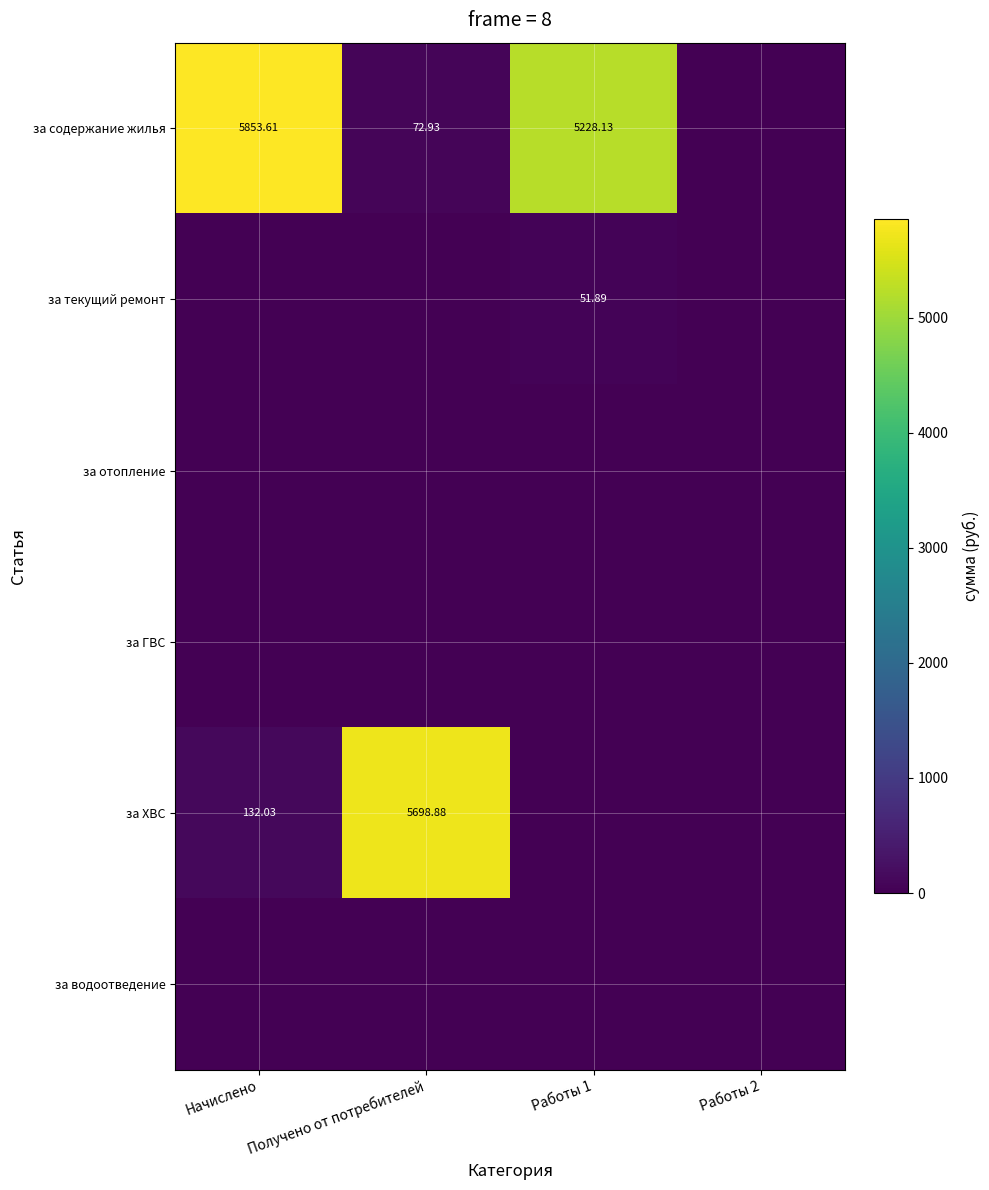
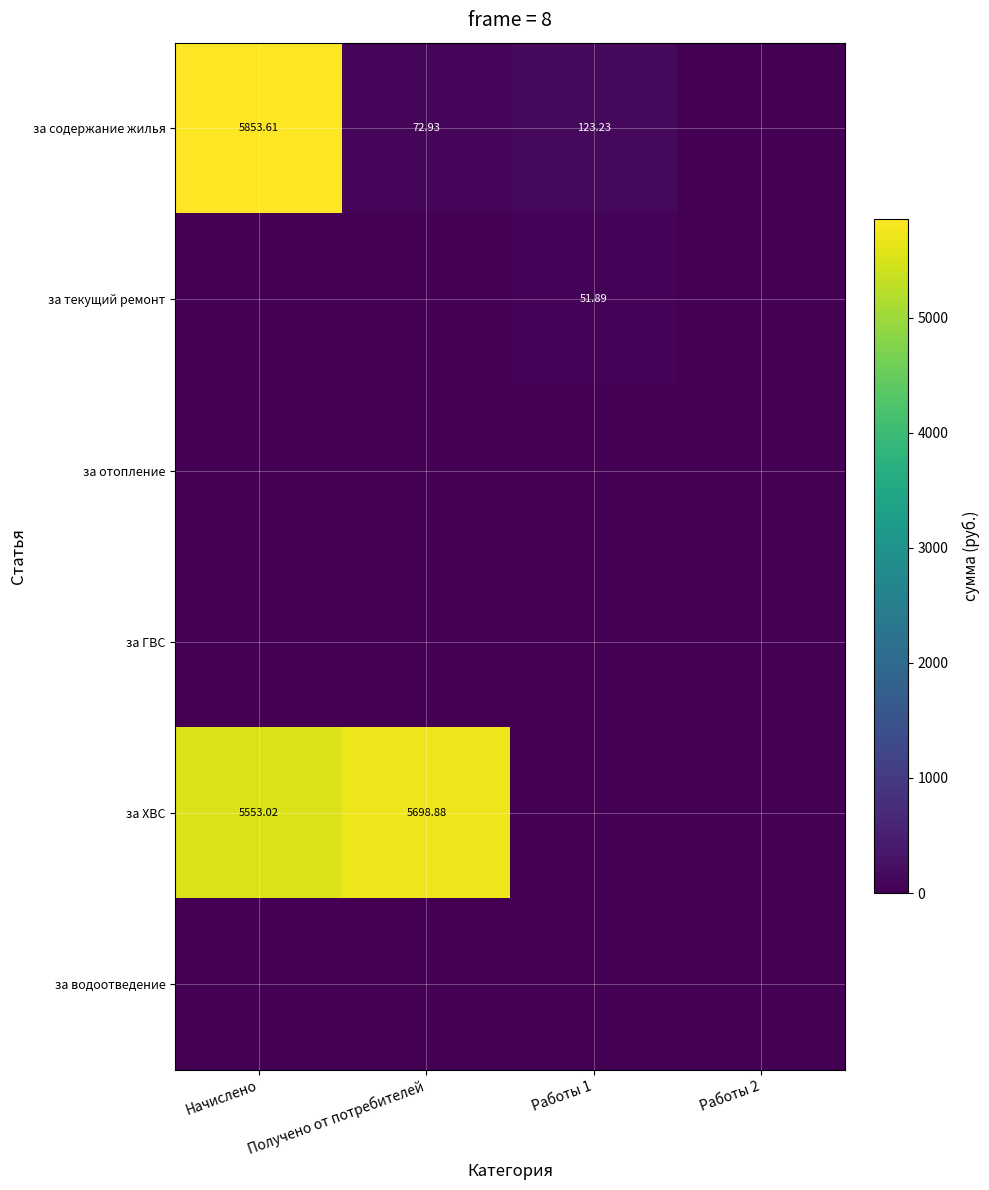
  {
    "за содержание жилья": {
      "Начислено": 5853.61,
      "Получено от потребителей": 72.93,
-     "Работы 1": 5228.13
+     "Работы 1": 123.23
    },
    "за текущий ремонт": {
      "Работы 1": 51.89
    },
    "за ХВС": {
-     "Начислено": 132.03,
+     "Начислено": 5553.02,
      "Получено от потребителей": 5698.88
    }
  }
